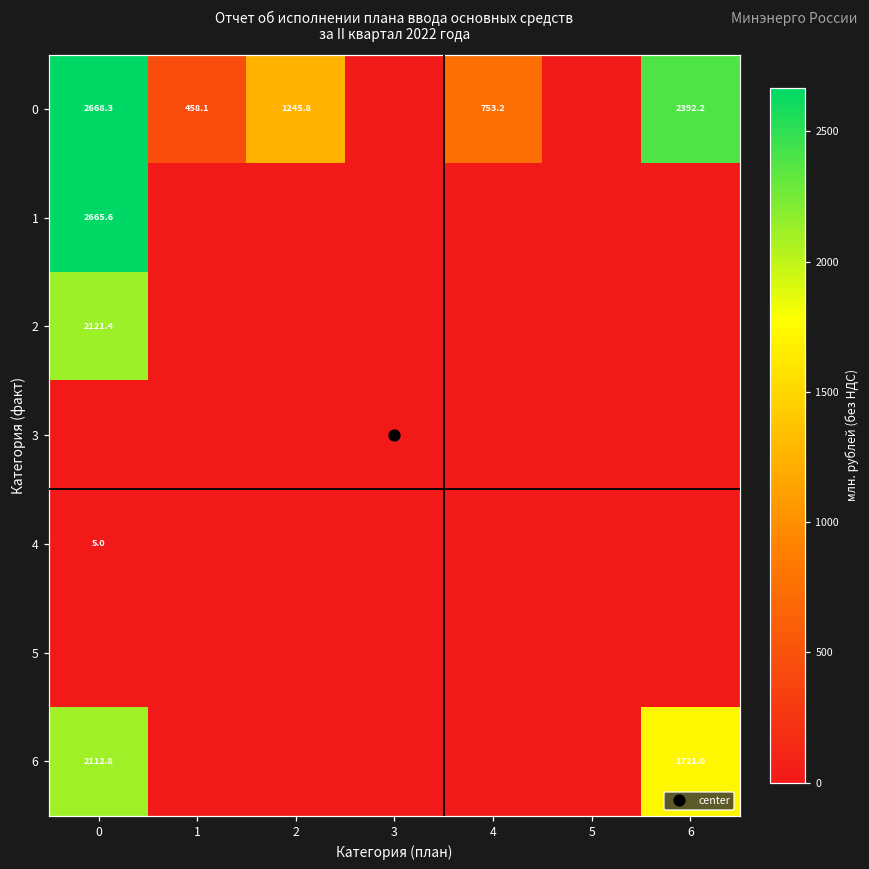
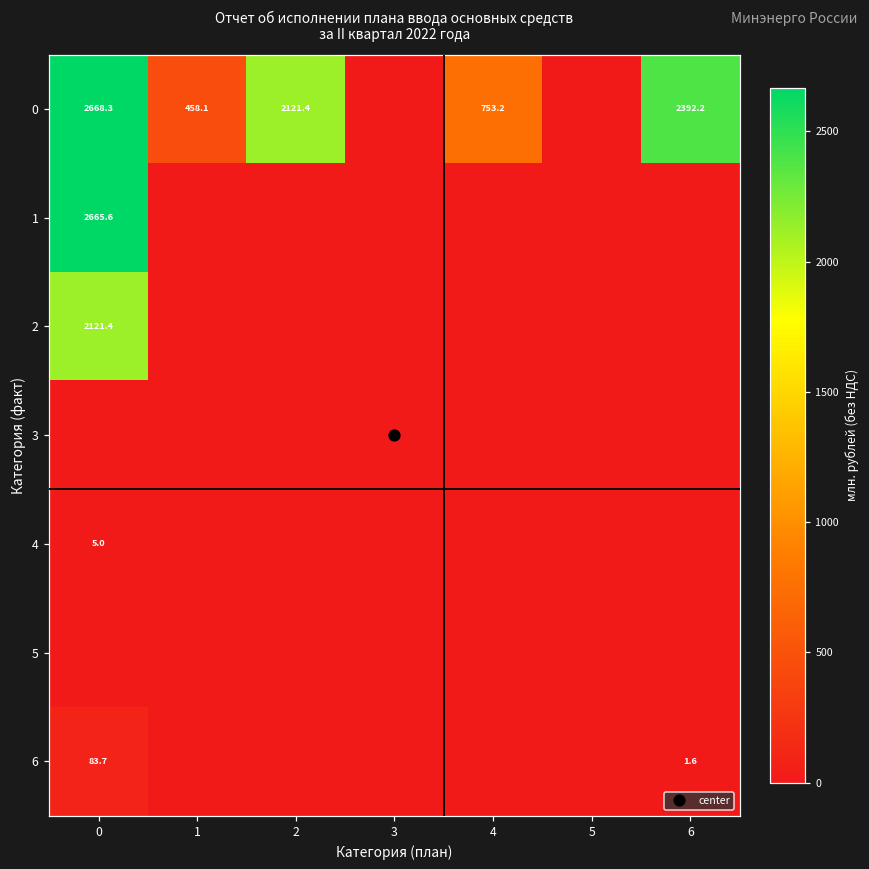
  {
    "0": {
      "0": 2668.3,
      "1": 458.1,
-     "2": 1245.8,
+     "2": 2121.4,
      "4": 753.2,
      "6": 2392.2
    },
    "1": {
      "0": 2665.6
    },
    "2": {
      "0": 2121.4
    },
    "4": {
      "0": 5.0
    },
    "6": {
-     "0": 2112.8,
-     "6": 1721.0
+     "0": 83.7,
+     "6": 1.6
    }
  }
